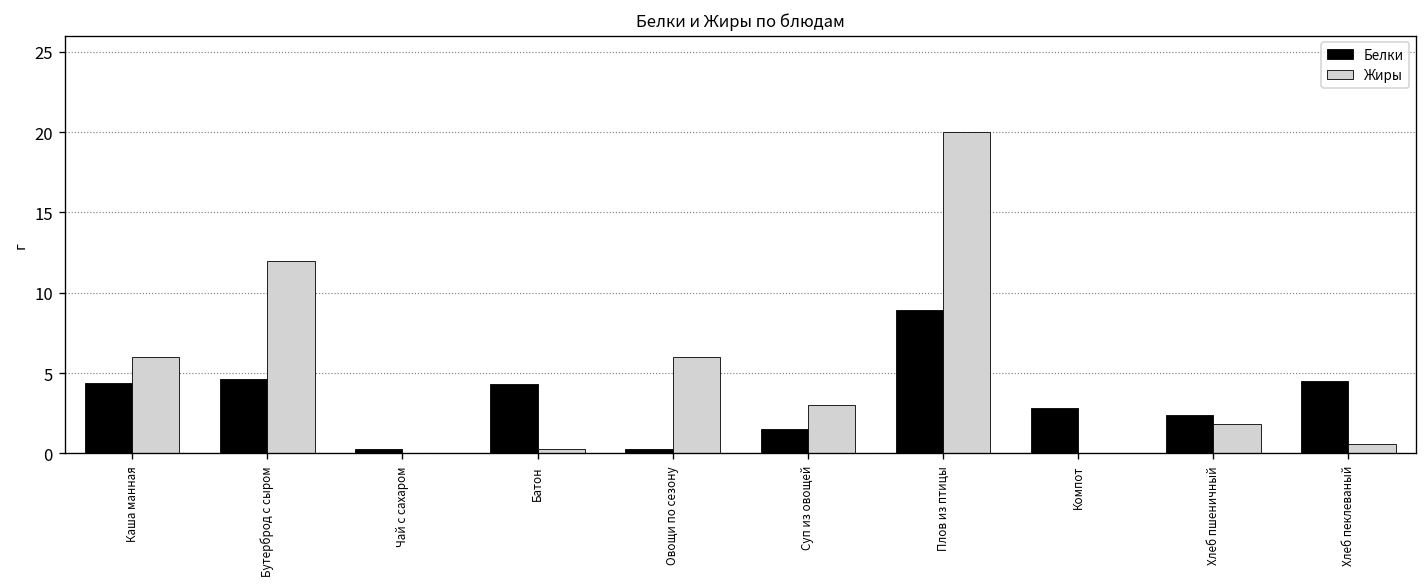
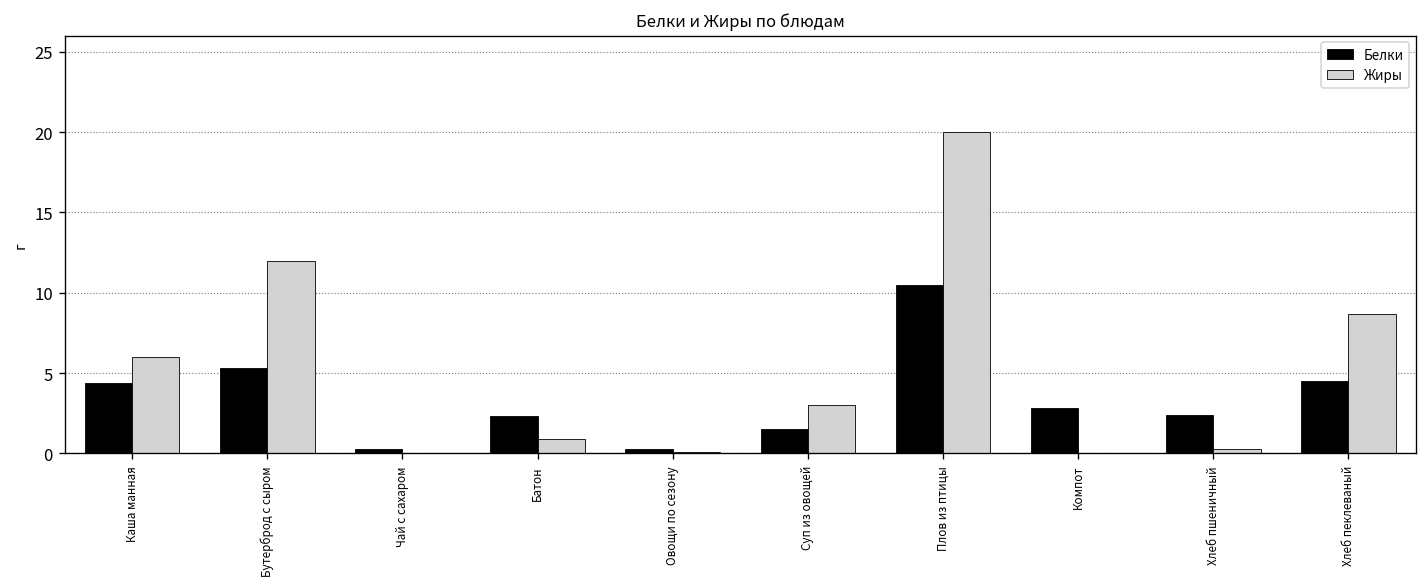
  {
    "Белки": {
      "Каша манная": 4.4,
-     "Бутерброд с сыром": 4.6,
+     "Бутерброд с сыром": 5.3,
      "Чай с сахаром": 0.3,
-     "Батон": 4.3,
+     "Батон": 2.3,
      "Овощи по сезону": 0.3,
      "Суп из овощей": 1.5,
-     "Плов из птицы": 8.9,
+     "Плов из птицы": 10.5,
      "Компот": 2.8,
      "Хлеб пшеничный": 2.4,
      "Хлеб пеклеваный": 4.5
    },
    "Жиры": {
      "Каша манная": 6.0,
      "Бутерброд с сыром": 12.0,
      "Чай с сахаром": 0.0,
-     "Батон": 0.3,
-     "Овощи по сезону": 6.0,
+     "Батон": 0.9,
+     "Овощи по сезону": 0.1,
      "Суп из овощей": 3.0,
      "Плов из птицы": 20.0,
      "Компот": 0.0,
-     "Хлеб пшеничный": 1.8,
-     "Хлеб пеклеваный": 0.6
+     "Хлеб пшеничный": 0.3,
+     "Хлеб пеклеваный": 8.7
    }
  }
